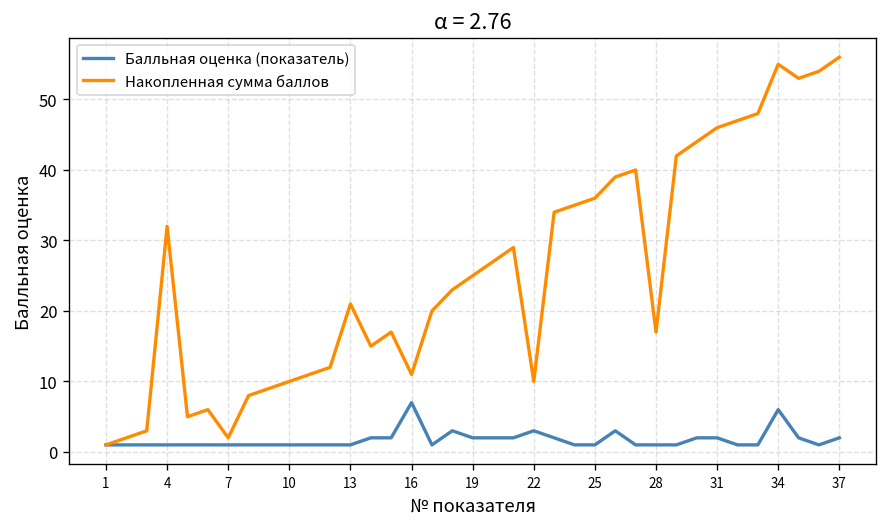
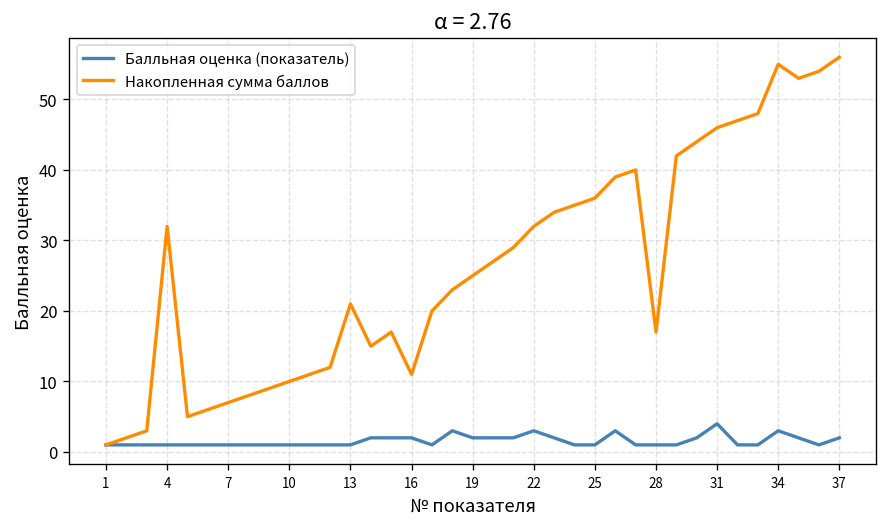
  {
    "Балльная оценка (показатель)": {
      "4": 1,
      "7": 1,
      "10": 1,
      "13": 1,
-     "16": 7,
+     "16": 2,
      "19": 2,
      "22": 3,
      "25": 1,
      "28": 1,
-     "31": 2,
-     "34": 6,
+     "31": 4,
+     "34": 3,
      "37": 2
    },
    "Накопленная сумма баллов": {
      "4": 32,
-     "7": 2,
+     "7": 7,
      "10": 10,
      "13": 21,
      "16": 11,
      "19": 25,
-     "22": 10,
+     "22": 32,
      "25": 36,
      "28": 17,
      "31": 46,
      "34": 55,
      "37": 56
    }
  }
